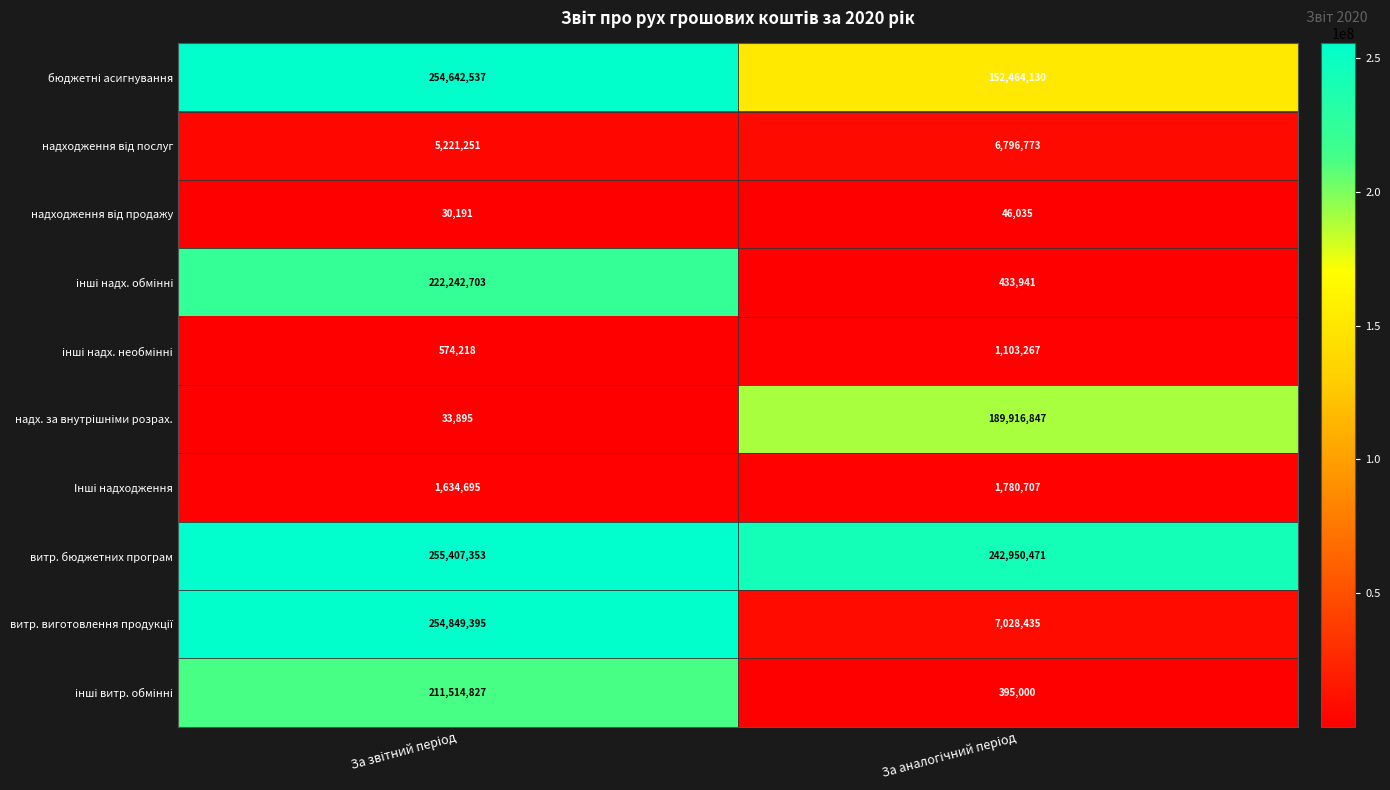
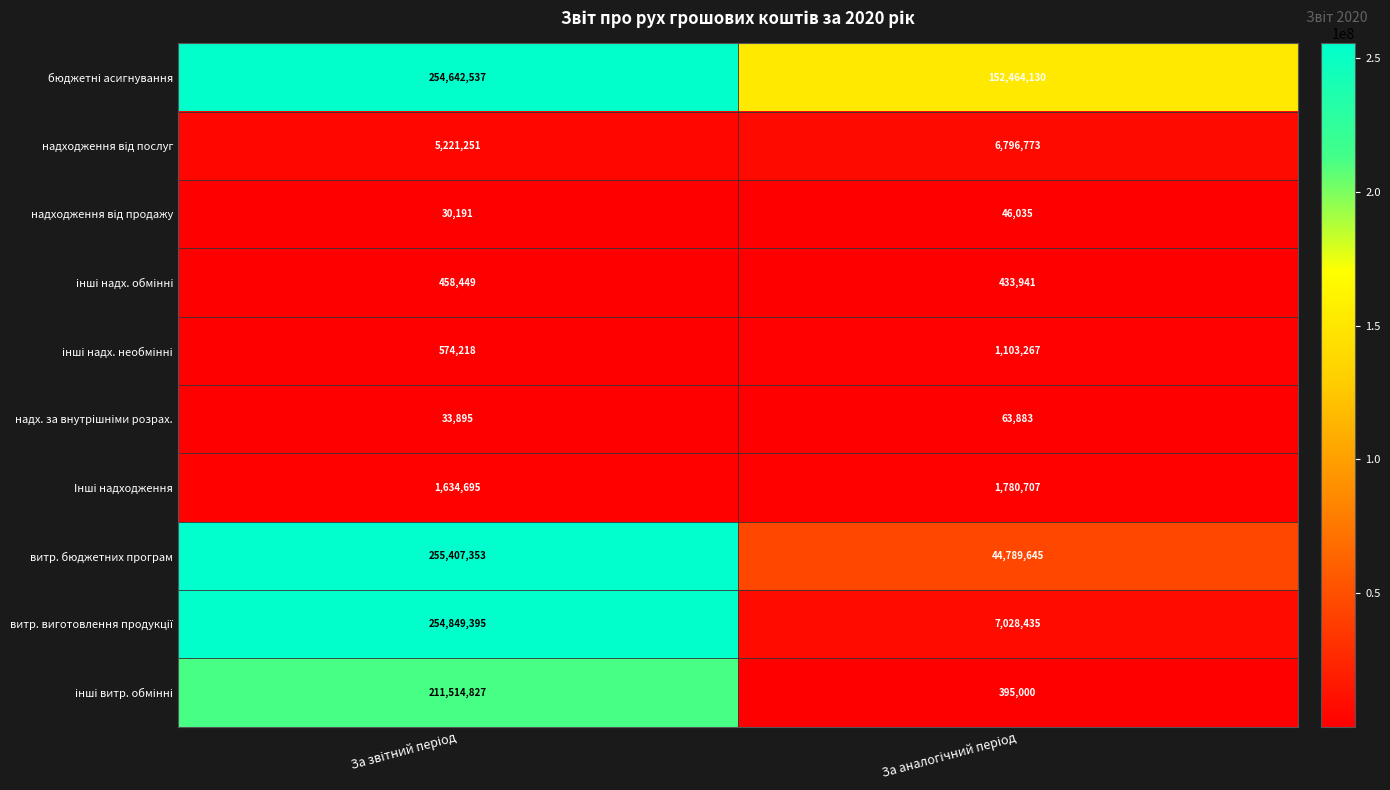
  {
    "бюджетні асигнування": {
      "За звітний період": "254,642,537",
      "За аналогічний період": "152,464,130"
    },
    "надходження від послуг": {
      "За звітний період": "5,221,251",
      "За аналогічний період": "6,796,773"
    },
    "надходження від продажу": {
      "За звітний період": "30,191",
      "За аналогічний період": "46,035"
    },
    "інші надх. обмінні": {
-     "За звітний період": "222,242,703",
+     "За звітний період": "458,449",
      "За аналогічний період": "433,941"
    },
    "інші надх. необмінні": {
      "За звітний період": "574,218",
      "За аналогічний період": "1,103,267"
    },
    "надх. за внутрішніми розрах.": {
      "За звітний період": "33,895",
-     "За аналогічний період": "189,916,847"
+     "За аналогічний період": "63,883"
    },
    "Інші надходження": {
      "За звітний період": "1,634,695",
      "За аналогічний період": "1,780,707"
    },
    "витр. бюджетних програм": {
      "За звітний період": "255,407,353",
-     "За аналогічний період": "242,950,471"
+     "За аналогічний період": "44,789,645"
    },
    "витр. виготовлення продукції": {
      "За звітний період": "254,849,395",
      "За аналогічний період": "7,028,435"
    },
    "інші витр. обмінні": {
      "За звітний період": "211,514,827",
      "За аналогічний період": "395,000"
    }
  }
